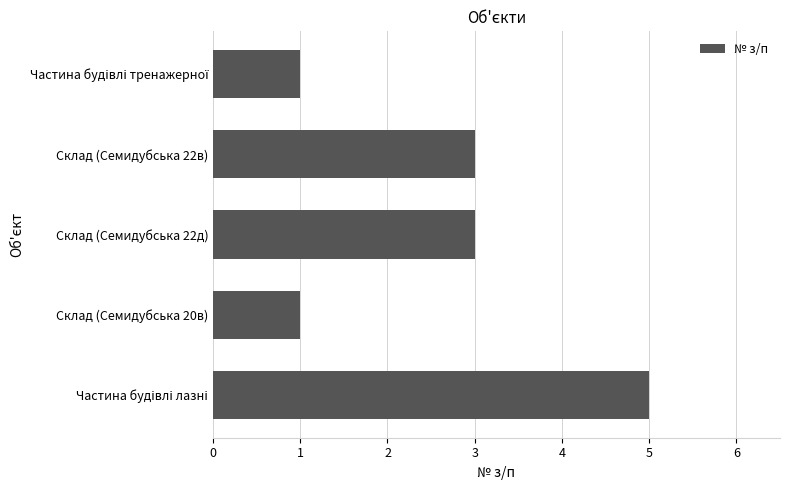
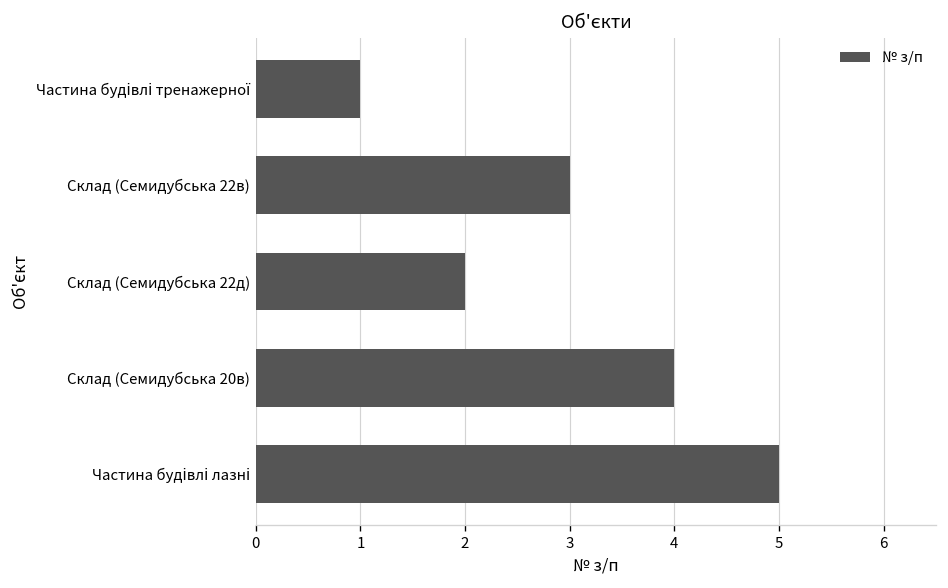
  {
    "Частина будівлі тренажерної": 1,
    "Склад (Семидубська 22в)": 3,
-   "Склад (Семидубська 22д)": 3,
-   "Склад (Семидубська 20в)": 1,
+   "Склад (Семидубська 22д)": 2,
+   "Склад (Семидубська 20в)": 4,
    "Частина будівлі лазні": 5
  }
